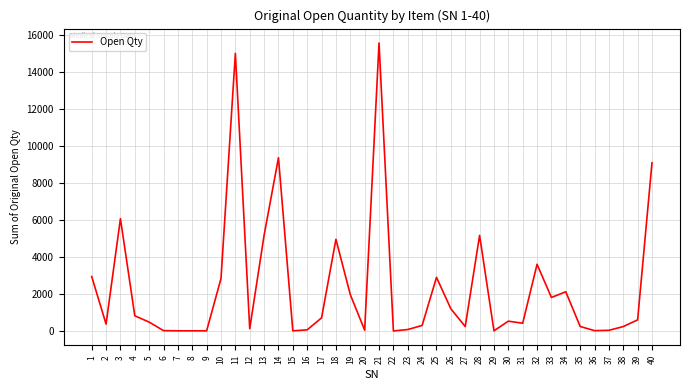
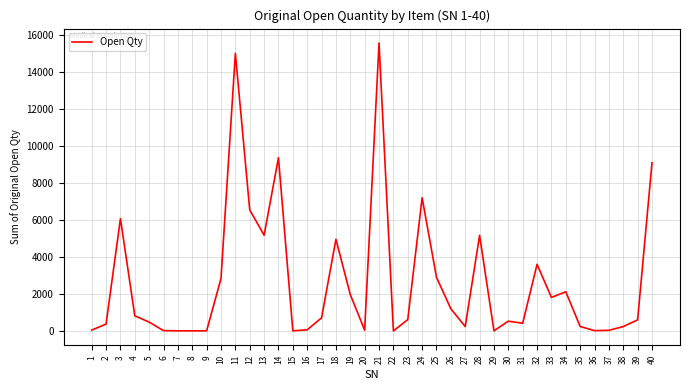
  {
-   "1": 2900,
+   "1": 100,
    "2": 400,
    "3": 6100,
    "4": 800,
    "5": 500,
    "6": 0,
    "7": 0,
    "8": 0,
    "9": 0,
    "10": 2800,
    "11": 15000,
-   "12": 100,
+   "12": 6500,
    "13": 5200,
    "14": 9400,
    "15": 0,
    "16": 100,
    "17": 700,
    "18": 5000,
    "19": 2000,
    "20": 0,
    "21": 15600,
    "22": 0,
-   "23": 100,
-   "24": 300,
+   "23": 600,
+   "24": 7200,
    "25": 2900,
    "26": 1200,
    "27": 200,
    "28": 5200,
    "29": 0,
    "30": 500,
    "31": 400,
    "32": 3600,
    "33": 1800,
    "34": 2100,
    "35": 200,
    "36": 0,
    "37": 0,
    "38": 200,
    "39": 600,
    "40": 9100
  }
